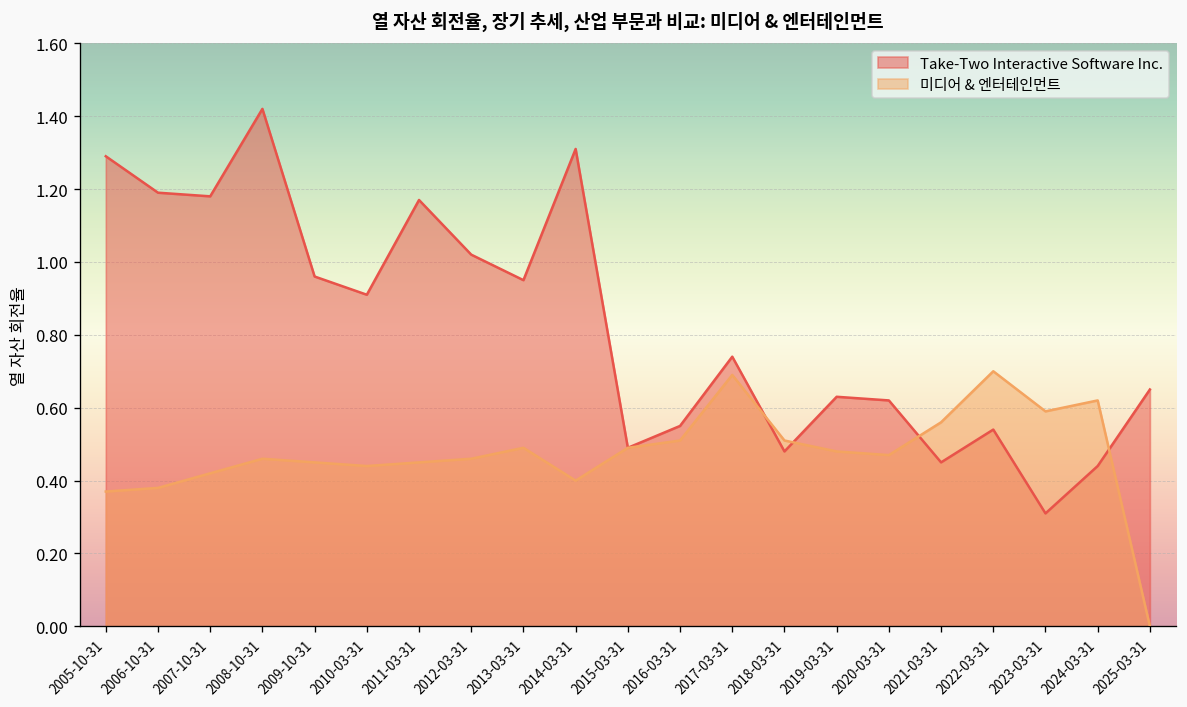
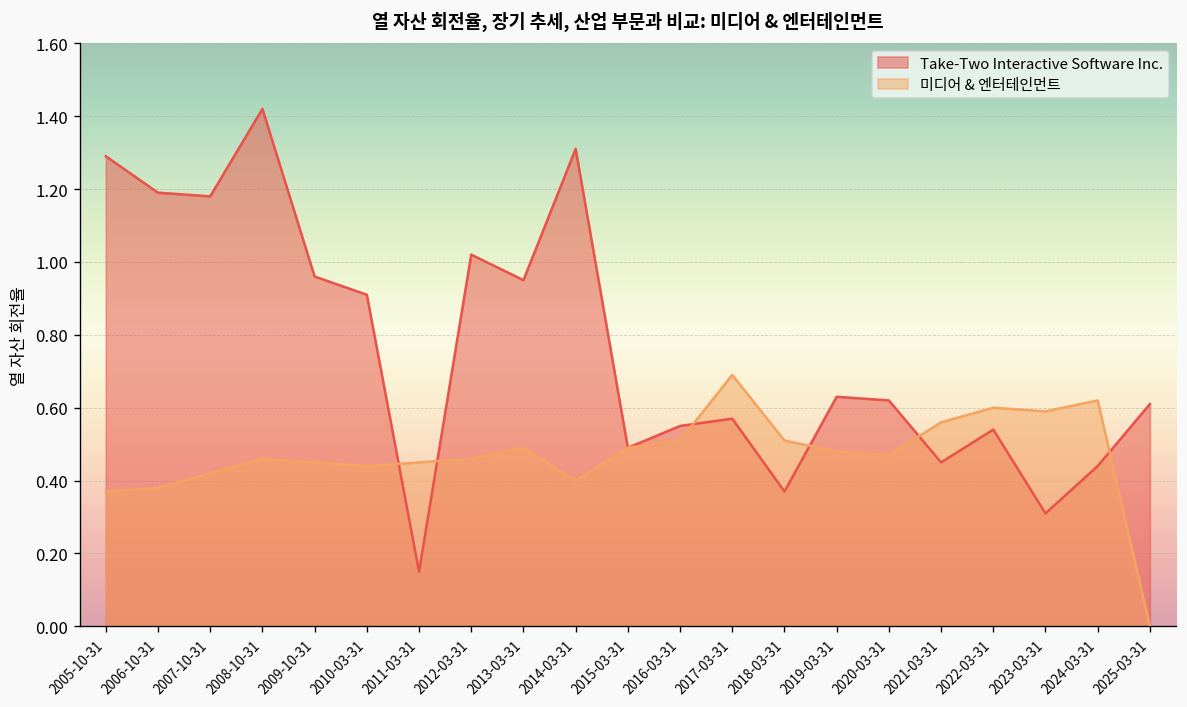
  {
    "Take-Two Interactive Software Inc.": {
      "2005-10-31": 1.29,
      "2006-10-31": 1.19,
      "2007-10-31": 1.18,
      "2008-10-31": 1.42,
      "2009-10-31": 0.96,
      "2010-03-31": 0.91,
-     "2011-03-31": 1.17,
+     "2011-03-31": 0.15,
      "2012-03-31": 1.02,
      "2013-03-31": 0.95,
      "2014-03-31": 1.31,
      "2016-03-31": 0.55,
-     "2017-03-31": 0.74,
-     "2018-03-31": 0.48,
+     "2017-03-31": 0.57,
+     "2018-03-31": 0.37,
      "2019-03-31": 0.63,
      "2020-03-31": 0.62,
      "2021-03-31": 0.45,
      "2022-03-31": 0.54,
      "2023-03-31": 0.31,
      "2024-03-31": 0.44,
-     "2025-03-31": 0.65
+     "2025-03-31": 0.61
    },
    "미디어 & 엔터테인먼트": {
      "2005-10-31": 0.37,
      "2006-10-31": 0.38,
      "2007-10-31": 0.42,
      "2008-10-31": 0.46,
      "2009-10-31": 0.45,
      "2010-03-31": 0.44,
      "2011-03-31": 0.45,
      "2012-03-31": 0.46,
      "2013-03-31": 0.49,
      "2014-03-31": 0.4,
      "2016-03-31": 0.51,
      "2017-03-31": 0.69,
      "2018-03-31": 0.51,
      "2019-03-31": 0.48,
      "2020-03-31": 0.47,
      "2021-03-31": 0.56,
-     "2022-03-31": 0.7,
+     "2022-03-31": 0.6,
      "2023-03-31": 0.59,
      "2024-03-31": 0.62,
      "2025-03-31": 0.0
    }
  }
